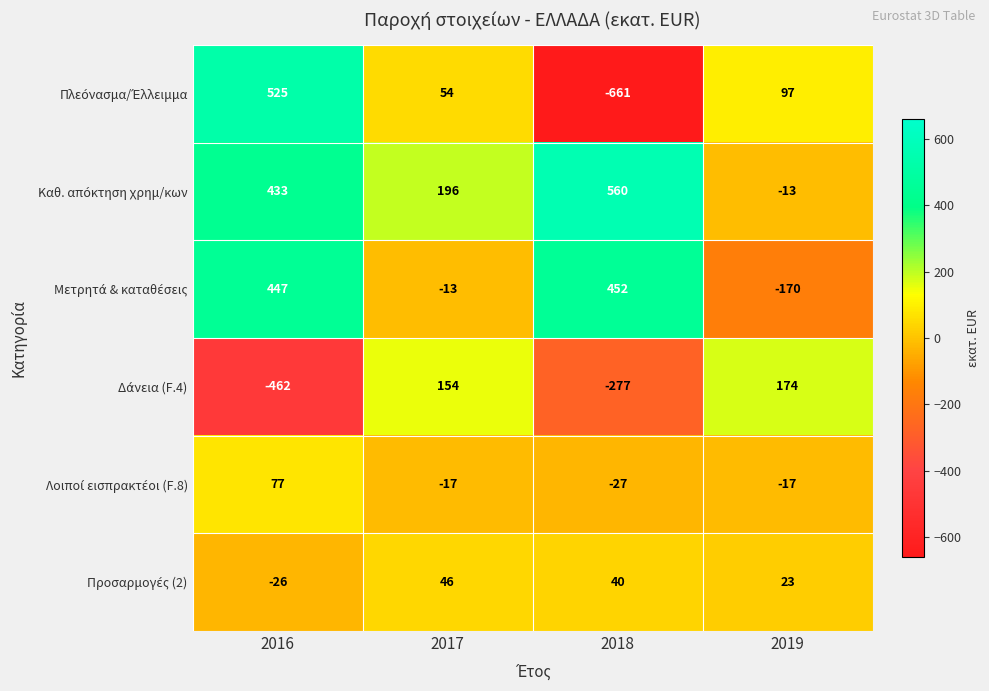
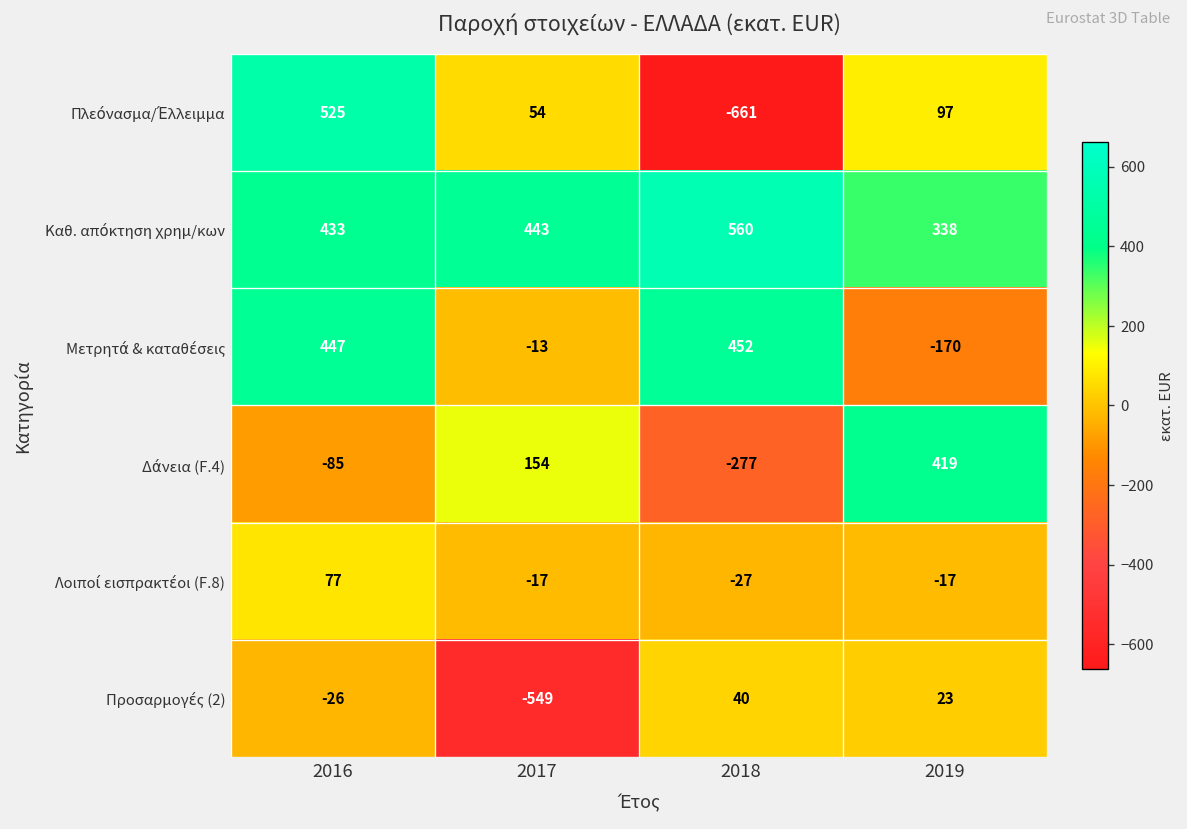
  {
    "Πλεόνασμα/Έλλειμμα": {
      "2016": 525,
      "2017": 54,
      "2018": -661,
      "2019": 97
    },
    "Καθ. απόκτηση χρημ/κων": {
      "2016": 433,
-     "2017": 196,
+     "2017": 443,
      "2018": 560,
-     "2019": -13
+     "2019": 338
    },
    "Μετρητά & καταθέσεις": {
      "2016": 447,
      "2017": -13,
      "2018": 452,
      "2019": -170
    },
    "Δάνεια (F.4)": {
-     "2016": -462,
+     "2016": -85,
      "2017": 154,
      "2018": -277,
-     "2019": 174
+     "2019": 419
    },
    "Λοιποί εισπρακτέοι (F.8)": {
      "2016": 77,
      "2017": -17,
      "2018": -27,
      "2019": -17
    },
    "Προσαρμογές (2)": {
      "2016": -26,
-     "2017": 46,
+     "2017": -549,
      "2018": 40,
      "2019": 23
    }
  }
